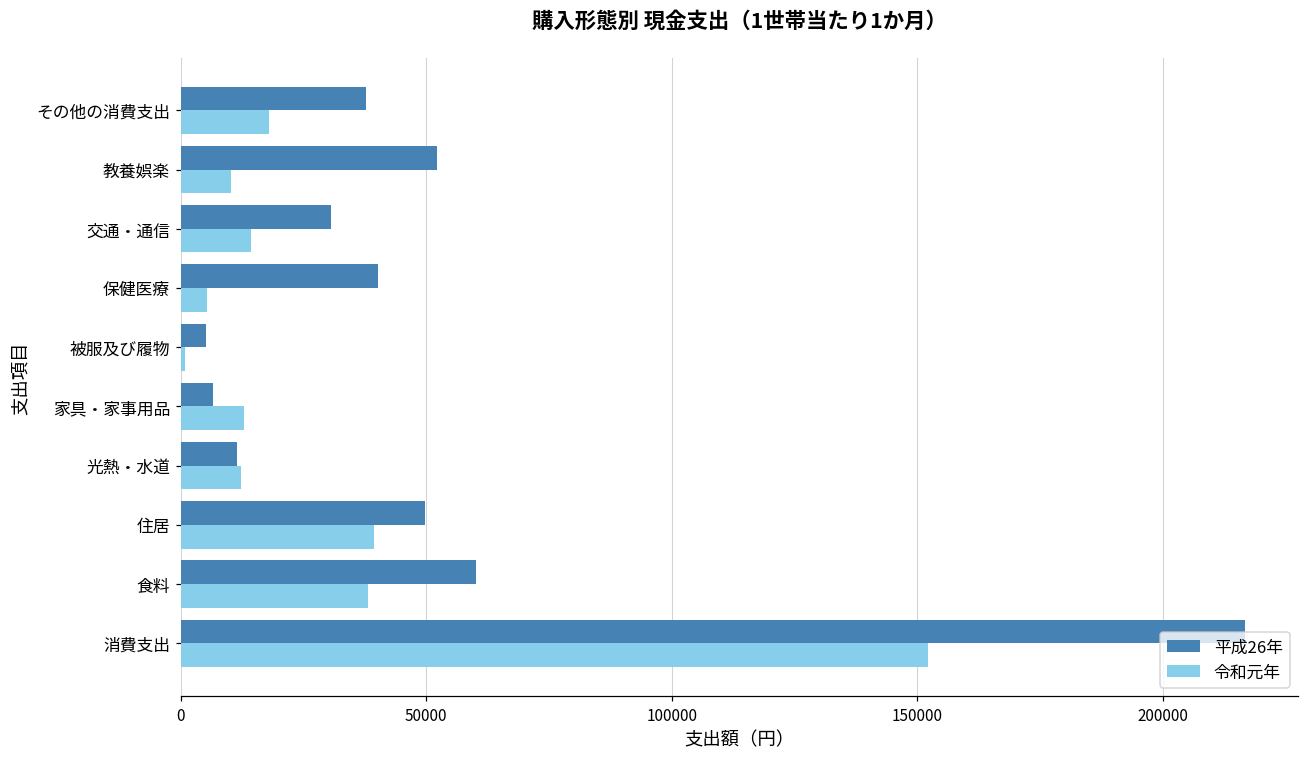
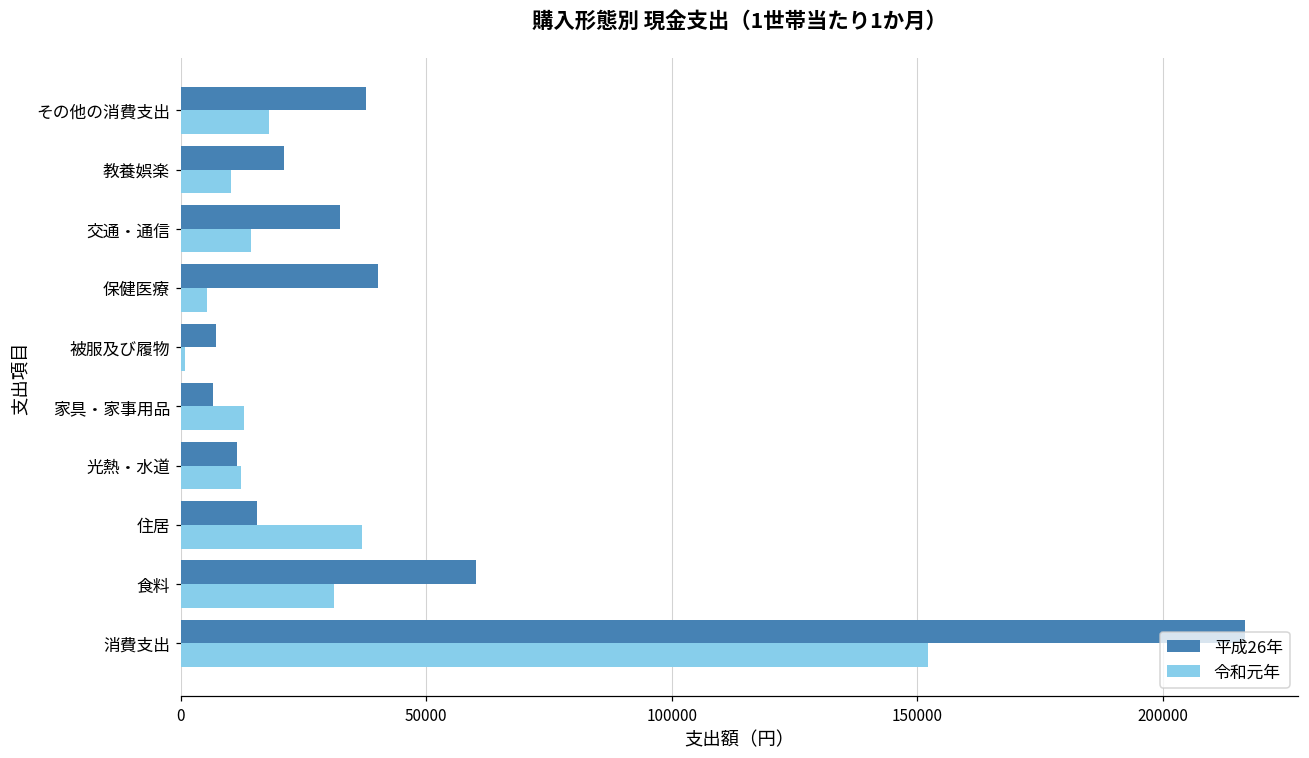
  {
    "平成26年": {
      "その他の消費支出": 38000,
-     "教養娯楽": 52000,
-     "交通・通信": 31000,
+     "教養娯楽": 21000,
+     "交通・通信": 33000,
      "保健医療": 40000,
-     "被服及び履物": 5000,
+     "被服及び履物": 7000,
      "家具・家事用品": 7000,
      "光熱・水道": 11000,
-     "住居": 50000,
+     "住居": 16000,
      "食料": 60000
    },
    "令和元年": {
      "その他の消費支出": 18000,
      "教養娯楽": 10000,
      "交通・通信": 14000,
      "保健医療": 5000,
      "被服及び履物": 1000,
      "家具・家事用品": 13000,
      "光熱・水道": 12000,
-     "住居": 39000,
-     "食料": 38000,
+     "住居": 37000,
+     "食料": 31000,
      "消費支出": 152000
    }
  }
